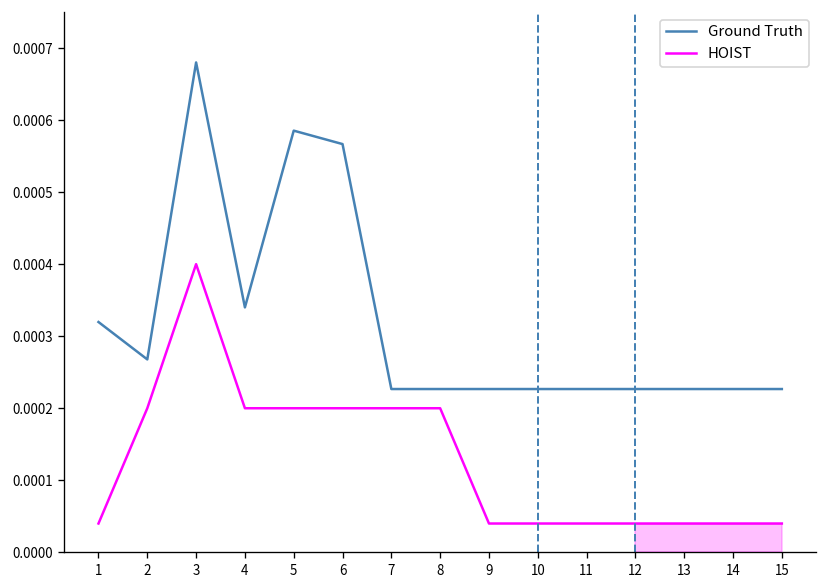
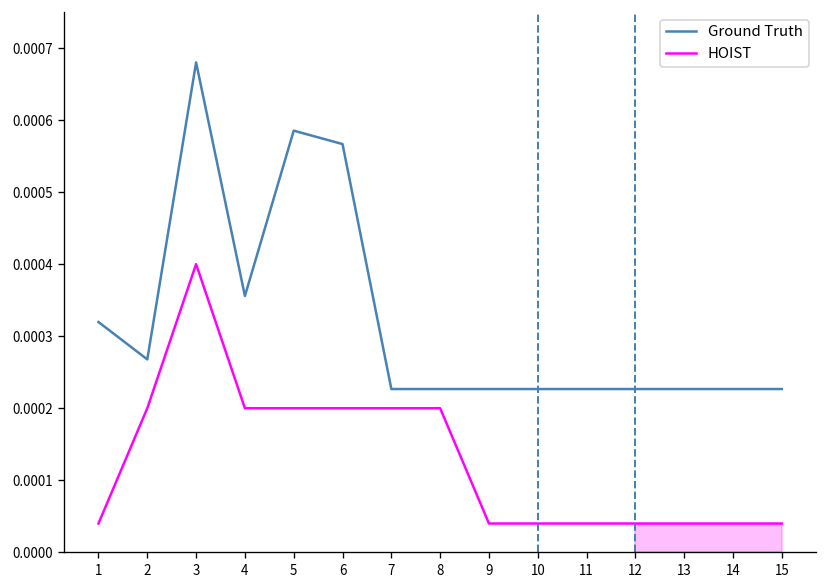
  {
    "Ground Truth": {
      "1": 0.00032,
      "2": 0.00027,
      "3": 0.00068,
-     "4": 0.00034,
+     "4": 0.00036,
      "5": 0.00059,
      "6": 0.00057,
      "7": 0.00023,
      "8": 0.00023,
      "9": 0.00023,
      "10": 0.00023,
      "11": 0.00023,
      "12": 0.00023,
      "13": 0.00023,
      "14": 0.00023,
      "15": 0.00023
    }
  }
